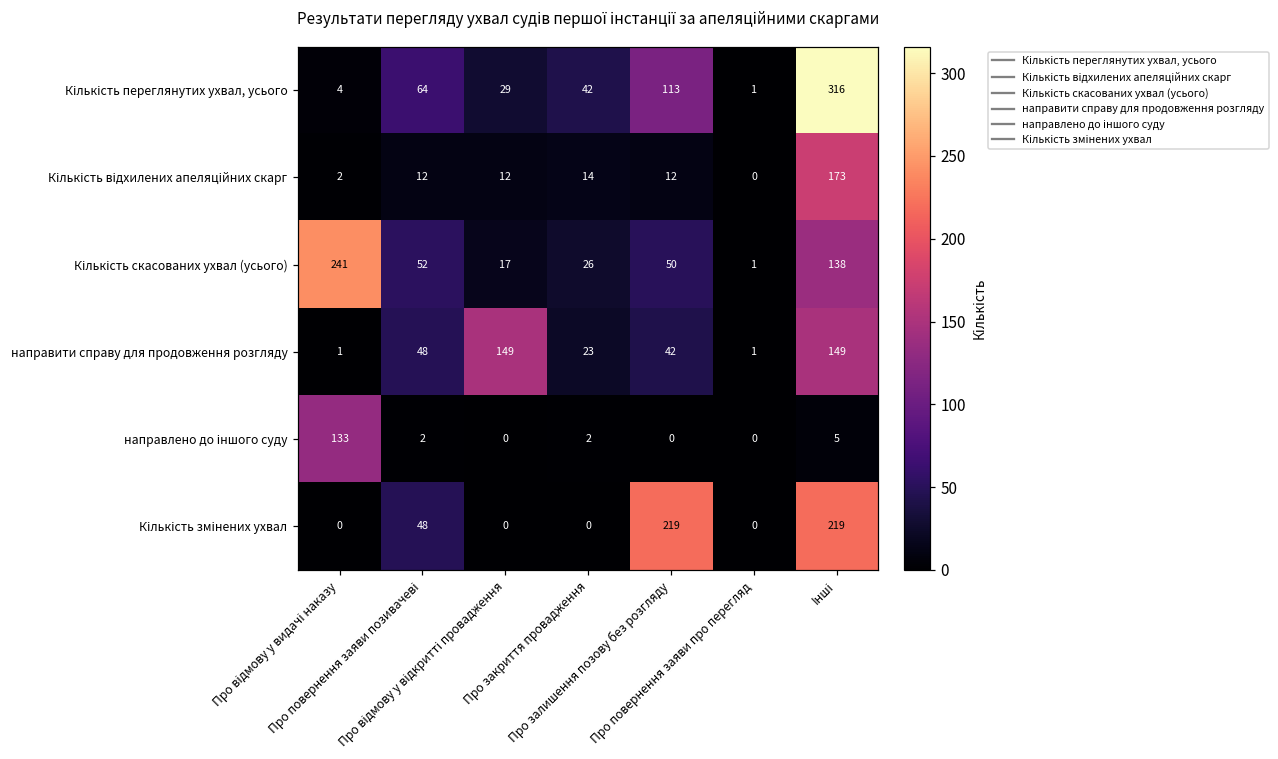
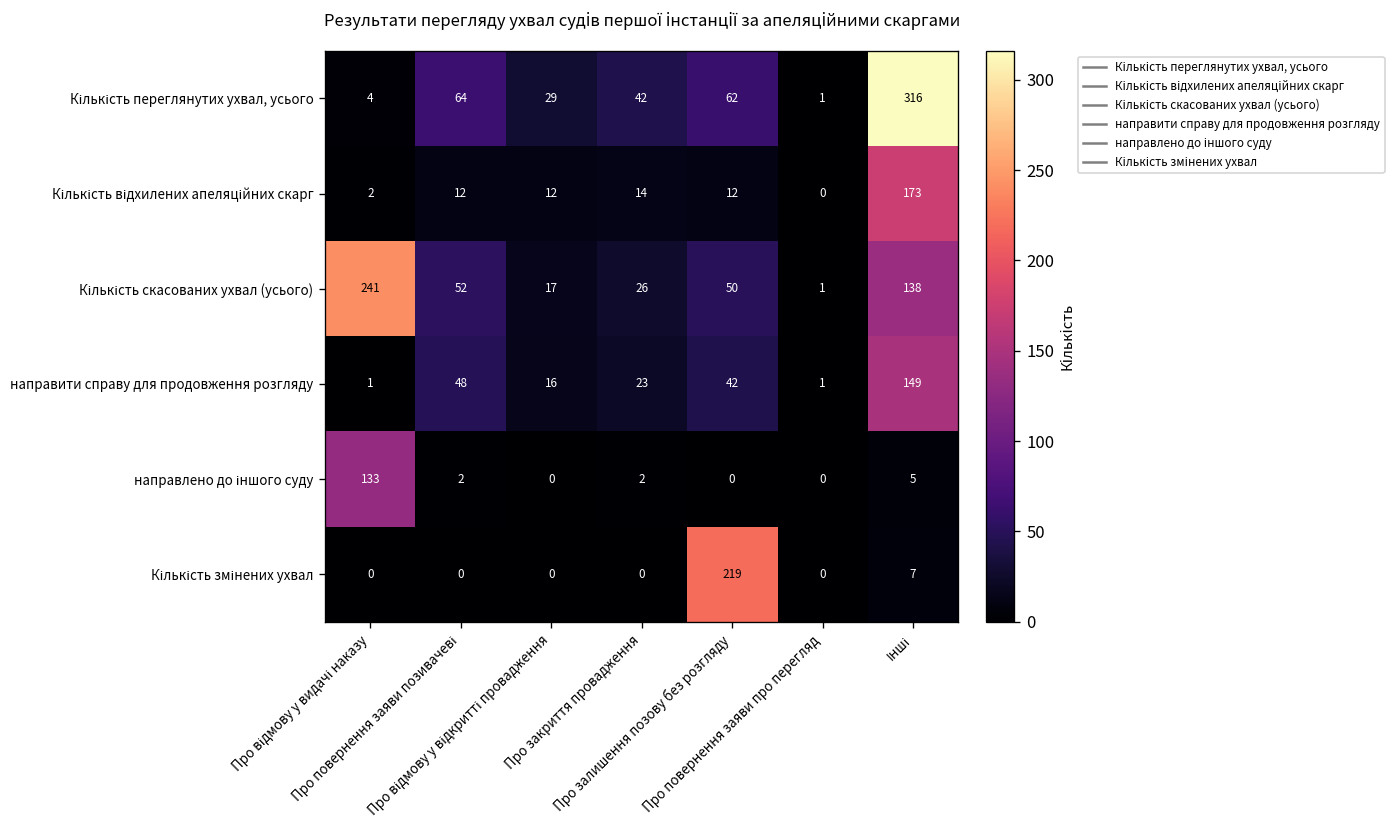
  {
    "Кількість переглянутих ухвал, усього": {
      "Про відмову у видачі наказу": 4,
      "Про повернення заяви позивачеві": 64,
      "Про відмову у відкритті провадження": 29,
      "Про закриття провадження": 42,
-     "Про залишення позову без розгляду": 113,
+     "Про залишення позову без розгляду": 62,
      "Про повернення заяви про перегляд": 1,
      "Інші": 316
    },
    "Кількість відхилених апеляційних скарг": {
      "Про відмову у видачі наказу": 2,
      "Про повернення заяви позивачеві": 12,
      "Про відмову у відкритті провадження": 12,
      "Про закриття провадження": 14,
      "Про залишення позову без розгляду": 12,
      "Про повернення заяви про перегляд": 0,
      "Інші": 173
    },
    "Кількість скасованих ухвал (усього)": {
      "Про відмову у видачі наказу": 241,
      "Про повернення заяви позивачеві": 52,
      "Про відмову у відкритті провадження": 17,
      "Про закриття провадження": 26,
      "Про залишення позову без розгляду": 50,
      "Про повернення заяви про перегляд": 1,
      "Інші": 138
    },
    "направити справу для продовження розгляду": {
      "Про відмову у видачі наказу": 1,
      "Про повернення заяви позивачеві": 48,
-     "Про відмову у відкритті провадження": 149,
+     "Про відмову у відкритті провадження": 16,
      "Про закриття провадження": 23,
      "Про залишення позову без розгляду": 42,
      "Про повернення заяви про перегляд": 1,
      "Інші": 149
    },
    "направлено до іншого суду": {
      "Про відмову у видачі наказу": 133,
      "Про повернення заяви позивачеві": 2,
      "Про відмову у відкритті провадження": 0,
      "Про закриття провадження": 2,
      "Про залишення позову без розгляду": 0,
      "Про повернення заяви про перегляд": 0,
      "Інші": 5
    },
    "Кількість змінених ухвал": {
      "Про відмову у видачі наказу": 0,
-     "Про повернення заяви позивачеві": 48,
+     "Про повернення заяви позивачеві": 0,
      "Про відмову у відкритті провадження": 0,
      "Про закриття провадження": 0,
      "Про залишення позову без розгляду": 219,
      "Про повернення заяви про перегляд": 0,
-     "Інші": 219
+     "Інші": 7
    }
  }
